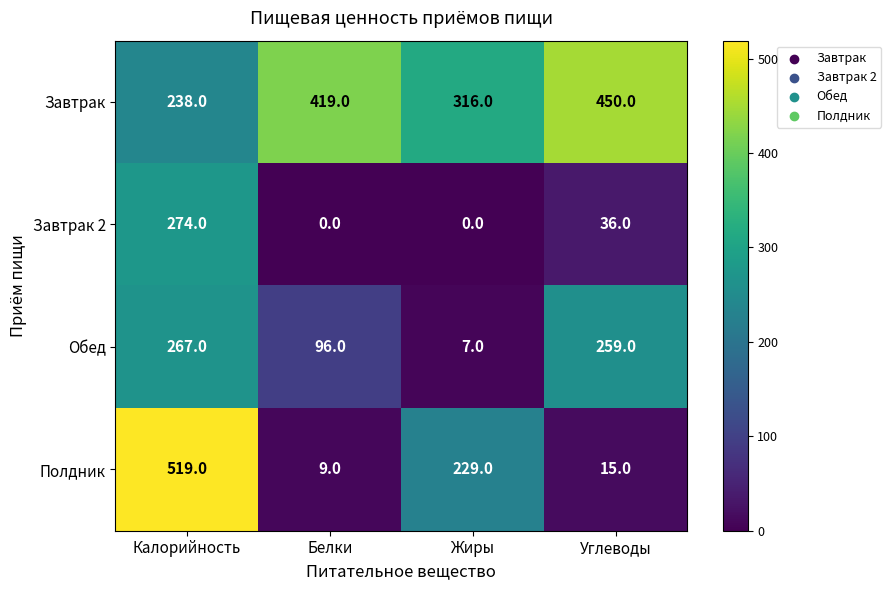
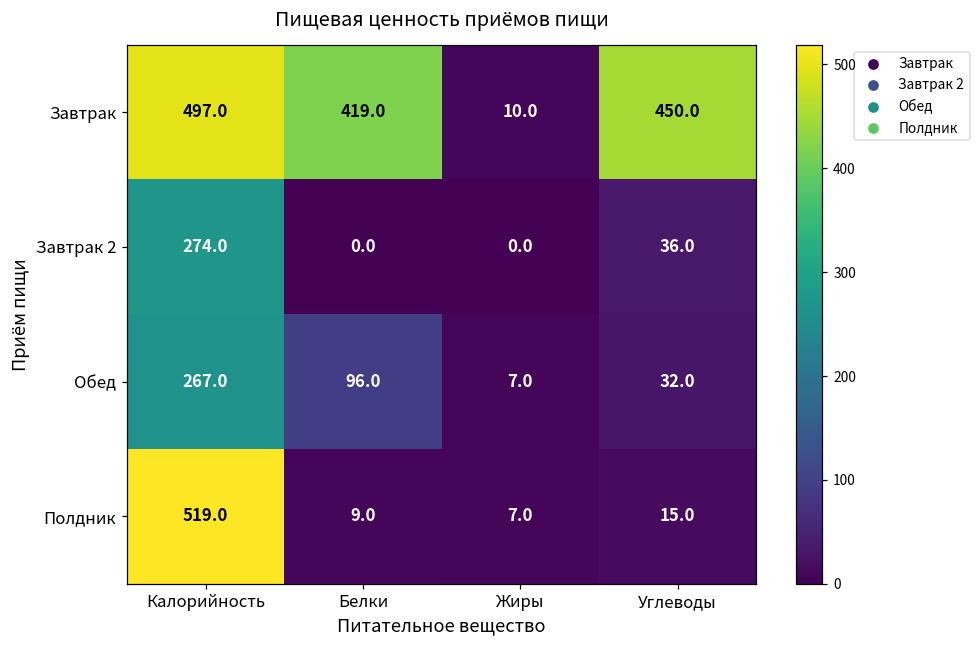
  {
    "Завтрак": {
-     "Калорийность": 238.0,
+     "Калорийность": 497.0,
      "Белки": 419.0,
-     "Жиры": 316.0,
+     "Жиры": 10.0,
      "Углеводы": 450.0
    },
    "Завтрак 2": {
      "Калорийность": 274.0,
      "Белки": 0.0,
      "Жиры": 0.0,
      "Углеводы": 36.0
    },
    "Обед": {
      "Калорийность": 267.0,
      "Белки": 96.0,
      "Жиры": 7.0,
-     "Углеводы": 259.0
+     "Углеводы": 32.0
    },
    "Полдник": {
      "Калорийность": 519.0,
      "Белки": 9.0,
-     "Жиры": 229.0,
+     "Жиры": 7.0,
      "Углеводы": 15.0
    }
  }
